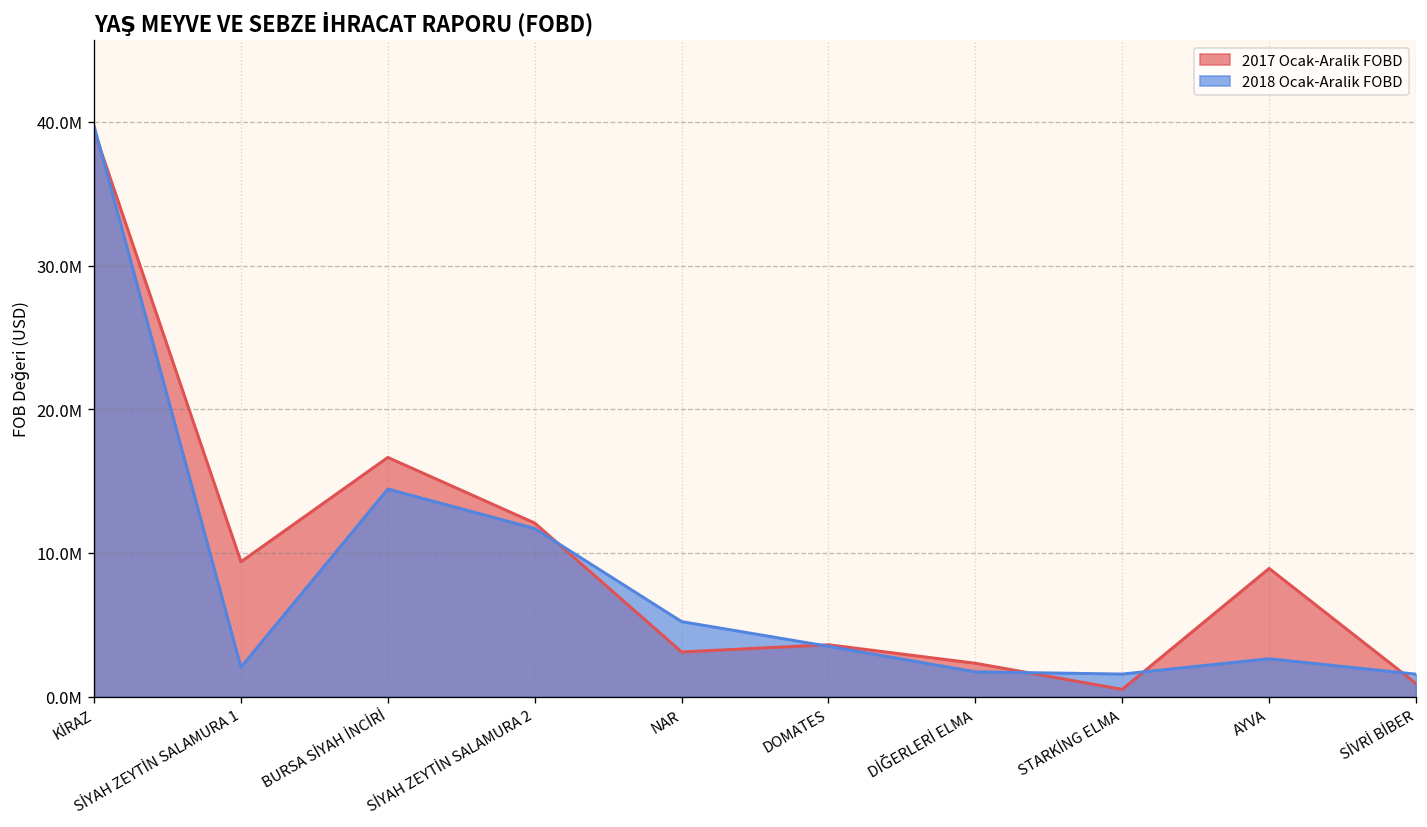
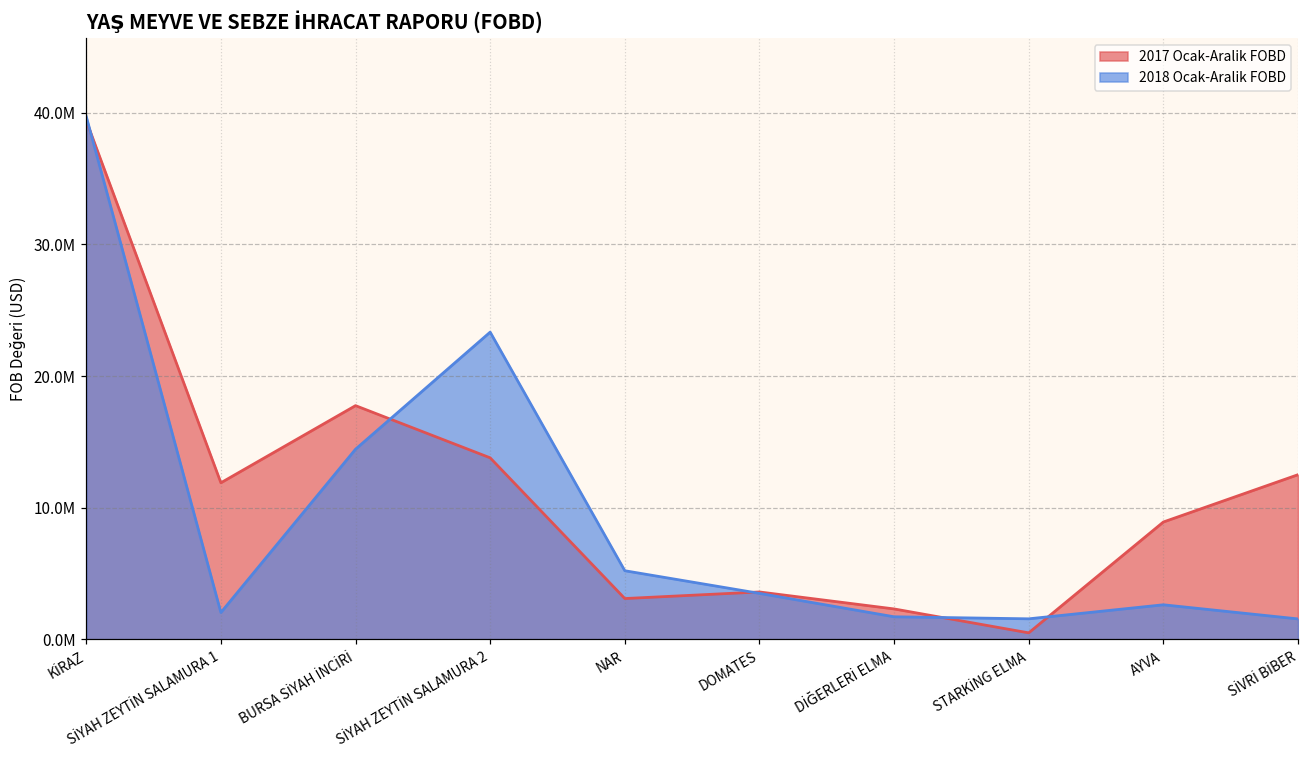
  {
    "2017 Ocak-Aralik FOBD": {
      "KİRAZ": 39400000,
-     "SİYAH ZEYTİN SALAMURA 1": 9400000,
-     "BURSA SİYAH İNCİRİ": 16600000,
-     "SİYAH ZEYTİN SALAMURA 2": 12100000,
+     "SİYAH ZEYTİN SALAMURA 1": 11900000,
+     "BURSA SİYAH İNCİRİ": 17800000,
+     "SİYAH ZEYTİN SALAMURA 2": 13800000,
      "NAR": 3100000,
      "DİĞERLERİ ELMA": 2300000,
      "STARKİNG ELMA": 500000,
      "AYVA": 8900000,
-     "SİVRİ BİBER": 900000
+     "SİVRİ BİBER": 12500000
    },
    "2018 Ocak-Aralik FOBD": {
      "KİRAZ": 39700000,
      "SİYAH ZEYTİN SALAMURA 1": 2000000,
      "BURSA SİYAH İNCİRİ": 14400000,
-     "SİYAH ZEYTİN SALAMURA 2": 11700000,
+     "SİYAH ZEYTİN SALAMURA 2": 23300000,
      "NAR": 5200000,
      "DİĞERLERİ ELMA": 1700000,
      "STARKİNG ELMA": 1600000,
      "AYVA": 2600000,
      "SİVRİ BİBER": 1600000
    }
  }
